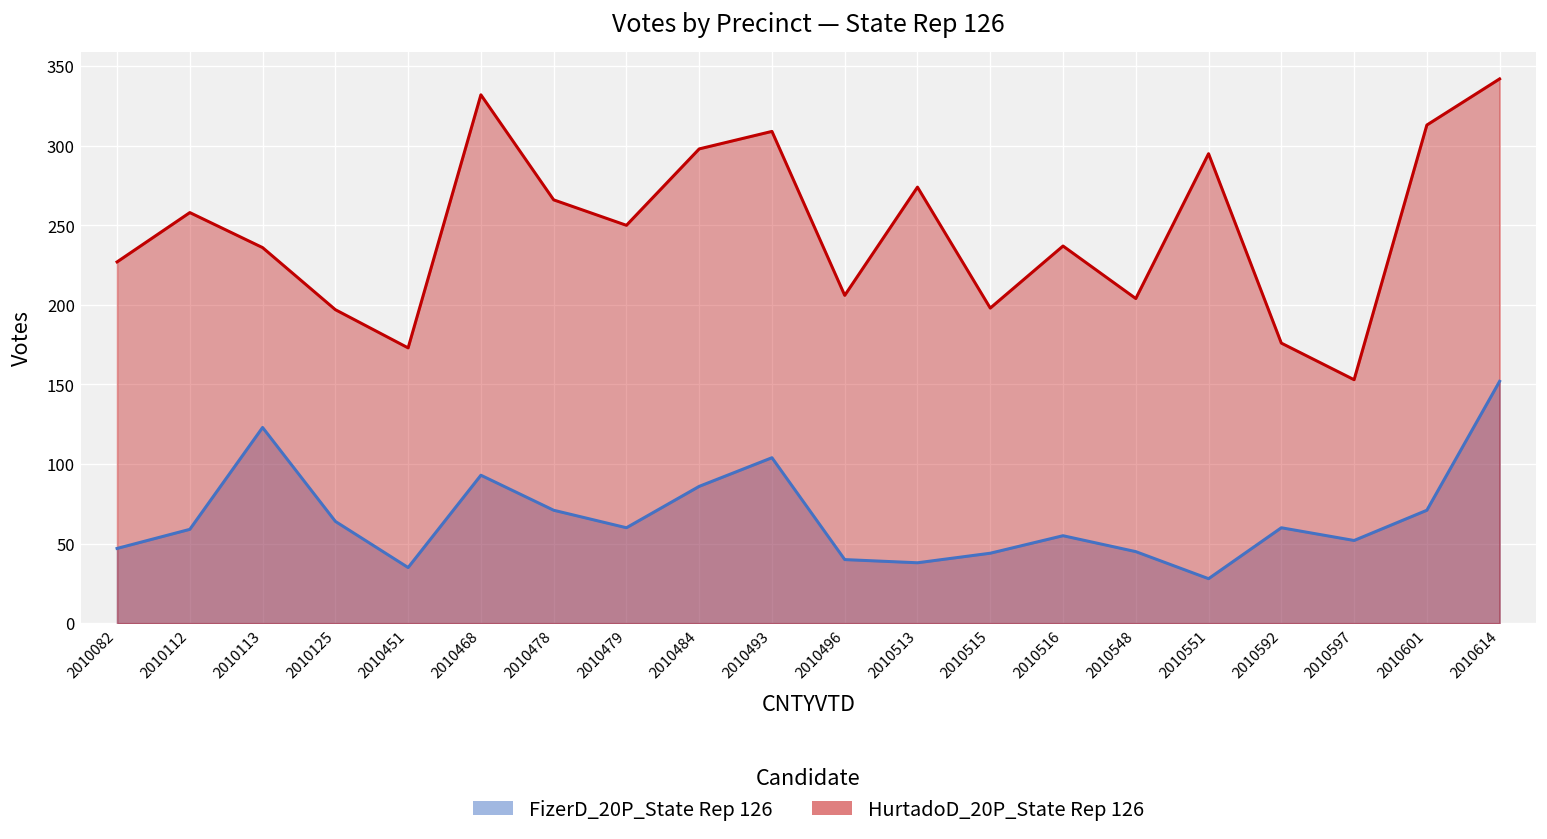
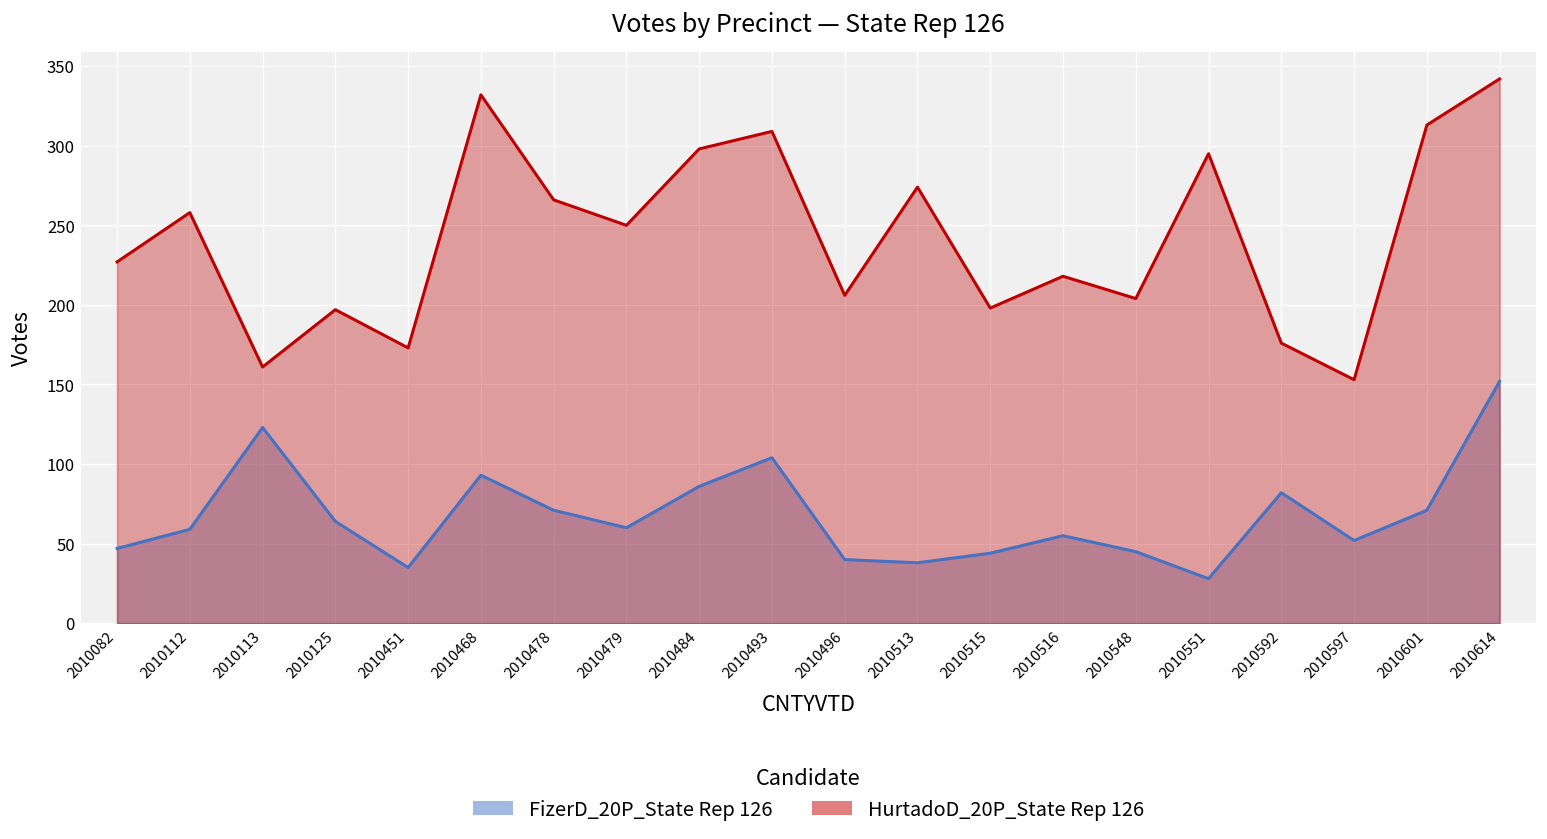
  {
    "FizerD_20P_State Rep 126": {
      "2010082": 47,
      "2010112": 59,
      "2010113": 123,
      "2010125": 64,
      "2010451": 35,
      "2010468": 93,
      "2010478": 71,
      "2010479": 60,
      "2010484": 86,
      "2010493": 104,
      "2010496": 40,
      "2010513": 38,
      "2010515": 44,
      "2010516": 55,
      "2010548": 45,
      "2010551": 28,
-     "2010592": 60,
+     "2010592": 82,
      "2010597": 52,
      "2010601": 71,
      "2010614": 152
    },
    "HurtadoD_20P_State Rep 126": {
      "2010082": 227,
      "2010112": 258,
-     "2010113": 236,
+     "2010113": 161,
      "2010125": 197,
      "2010451": 173,
      "2010468": 332,
      "2010478": 266,
      "2010479": 250,
      "2010484": 298,
      "2010493": 309,
      "2010496": 206,
      "2010513": 274,
      "2010515": 198,
-     "2010516": 237,
+     "2010516": 218,
      "2010548": 204,
      "2010551": 295,
      "2010592": 176,
      "2010597": 153,
      "2010601": 313,
      "2010614": 342
    }
  }
